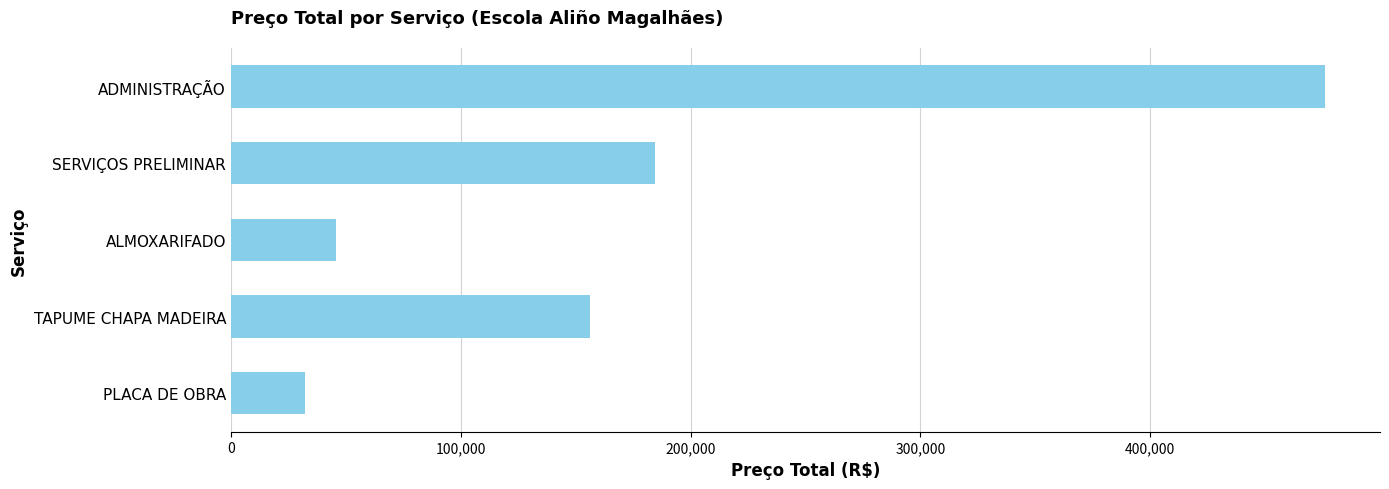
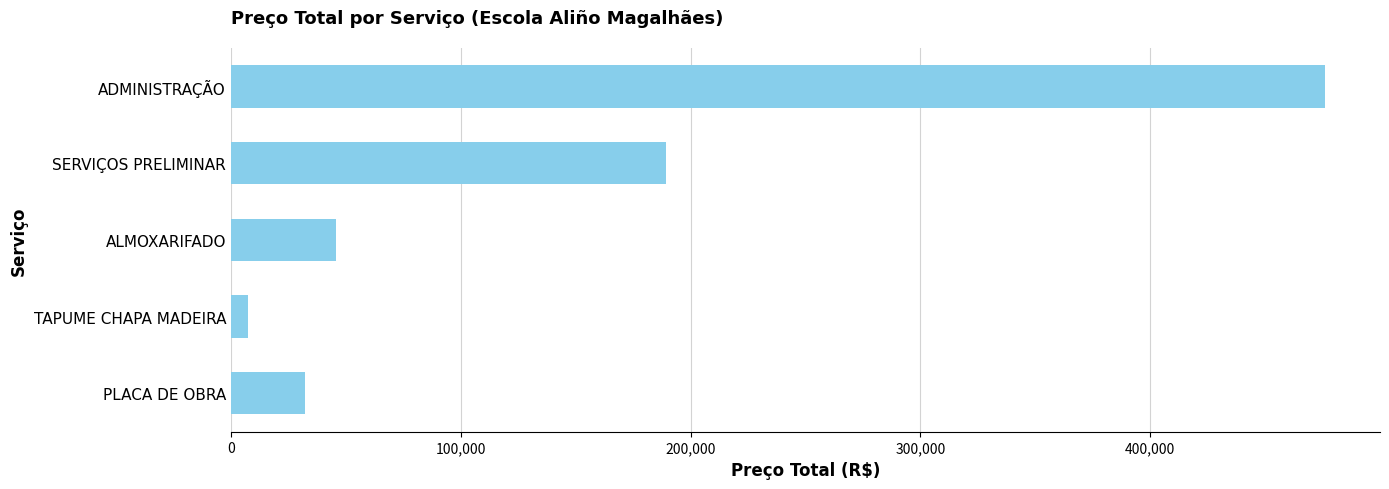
  {
    "ADMINISTRAÇÃO": "476,000",
-   "SERVIÇOS PRELIMINAR": "184,000",
+   "SERVIÇOS PRELIMINAR": "189,000",
    "ALMOXARIFADO": "46,000",
-   "TAPUME CHAPA MADEIRA": "156,000",
+   "TAPUME CHAPA MADEIRA": "7,000",
    "PLACA DE OBRA": "32,000"
  }
